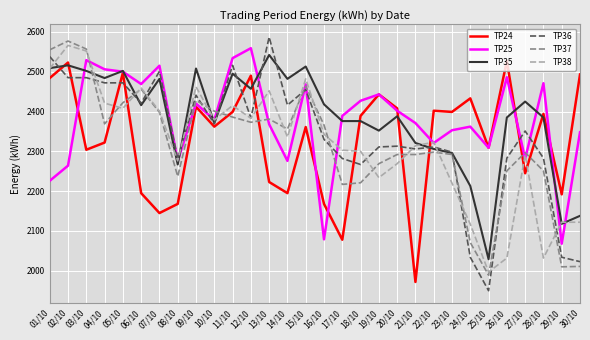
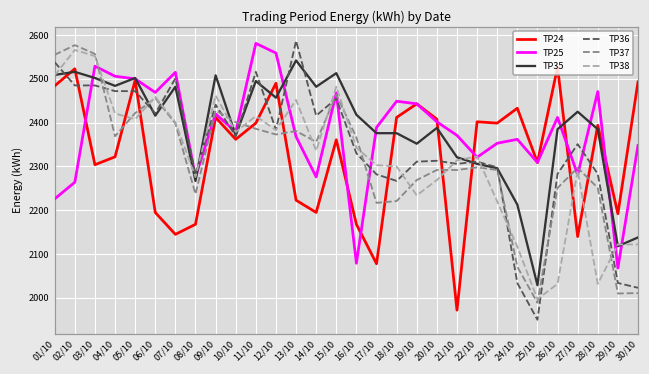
  {
    "TP24": {
      "01/10": 2480,
      "02/10": 2520,
      "03/10": 2300,
      "04/10": 2320,
      "06/10": 2200,
      "07/10": 2150,
      "08/10": 2170,
      "09/10": 2410,
      "10/10": 2360,
      "11/10": 2400,
      "12/10": 2490,
      "13/10": 2220,
      "14/10": 2200,
      "15/10": 2360,
      "16/10": 2170,
      "17/10": 2080,
-     "18/10": 2390,
+     "18/10": 2410,
      "21/10": 1970,
      "22/10": 2400,
      "23/10": 2400,
      "24/10": 2430,
-     "27/10": 2250,
+     "27/10": 2140,
      "28/10": 2390,
      "29/10": 2190,
      "30/10": 2490
    },
    "TP25": {
      "01/10": 2230,
      "02/10": 2260,
      "03/10": 2530,
      "04/10": 2510,
      "06/10": 2470,
      "07/10": 2520,
      "09/10": 2420,
-     "11/10": 2530,
+     "11/10": 2580,
      "12/10": 2560,
      "13/10": 2370,
      "14/10": 2280,
      "16/10": 2080,
      "17/10": 2390,
-     "18/10": 2430,
+     "18/10": 2450,
      "21/10": 2370,
      "23/10": 2350,
      "24/10": 2360,
-     "26/10": 2490,
+     "26/10": 2410,
      "27/10": 2280,
      "28/10": 2470,
      "29/10": 2070,
      "30/10": 2350
    }
  }
